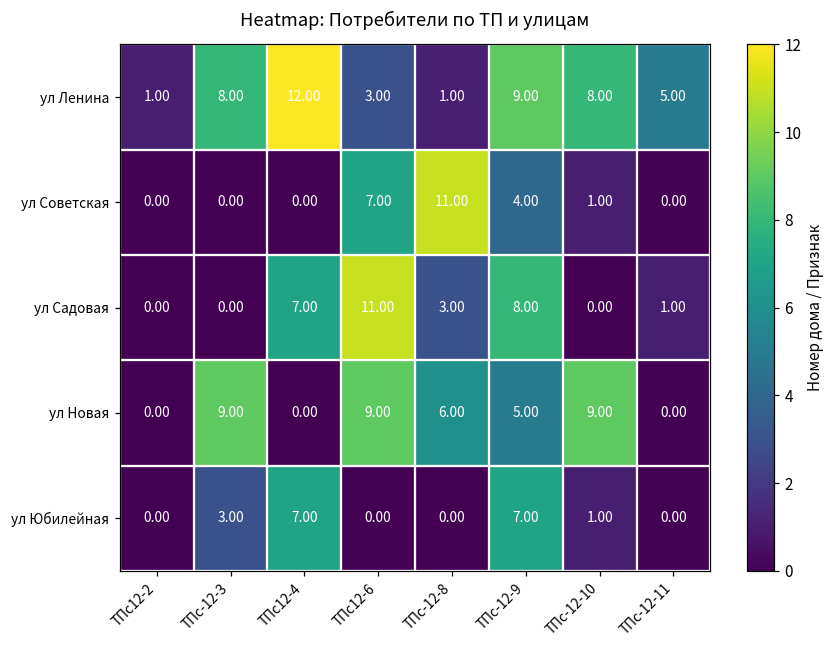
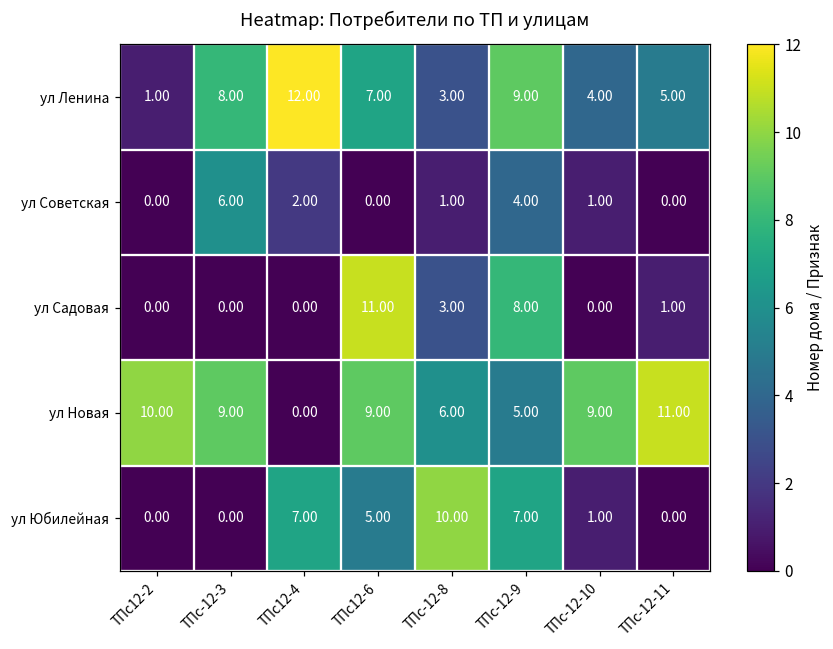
  {
    "ул Ленина": {
      "ТПс12-2": 1.00,
      "ТПс-12-3": 8.00,
      "ТПс12-4": 12.00,
-     "ТПс12-6": 3.00,
-     "ТПс-12-8": 1.00,
+     "ТПс12-6": 7.00,
+     "ТПс-12-8": 3.00,
      "ТПс-12-9": 9.00,
-     "ТПс-12-10": 8.00,
+     "ТПс-12-10": 4.00,
      "ТПс-12-11": 5.00
    },
    "ул Советская": {
      "ТПс12-2": 0.00,
-     "ТПс-12-3": 0.00,
-     "ТПс12-4": 0.00,
-     "ТПс12-6": 7.00,
-     "ТПс-12-8": 11.00,
+     "ТПс-12-3": 6.00,
+     "ТПс12-4": 2.00,
+     "ТПс12-6": 0.00,
+     "ТПс-12-8": 1.00,
      "ТПс-12-9": 4.00,
      "ТПс-12-10": 1.00,
      "ТПс-12-11": 0.00
    },
    "ул Садовая": {
      "ТПс12-2": 0.00,
      "ТПс-12-3": 0.00,
-     "ТПс12-4": 7.00,
+     "ТПс12-4": 0.00,
      "ТПс12-6": 11.00,
      "ТПс-12-8": 3.00,
      "ТПс-12-9": 8.00,
      "ТПс-12-10": 0.00,
      "ТПс-12-11": 1.00
    },
    "ул Новая": {
-     "ТПс12-2": 0.00,
+     "ТПс12-2": 10.00,
      "ТПс-12-3": 9.00,
      "ТПс12-4": 0.00,
      "ТПс12-6": 9.00,
      "ТПс-12-8": 6.00,
      "ТПс-12-9": 5.00,
      "ТПс-12-10": 9.00,
-     "ТПс-12-11": 0.00
+     "ТПс-12-11": 11.00
    },
    "ул Юбилейная": {
      "ТПс12-2": 0.00,
-     "ТПс-12-3": 3.00,
+     "ТПс-12-3": 0.00,
      "ТПс12-4": 7.00,
-     "ТПс12-6": 0.00,
-     "ТПс-12-8": 0.00,
+     "ТПс12-6": 5.00,
+     "ТПс-12-8": 10.00,
      "ТПс-12-9": 7.00,
      "ТПс-12-10": 1.00,
      "ТПс-12-11": 0.00
    }
  }
